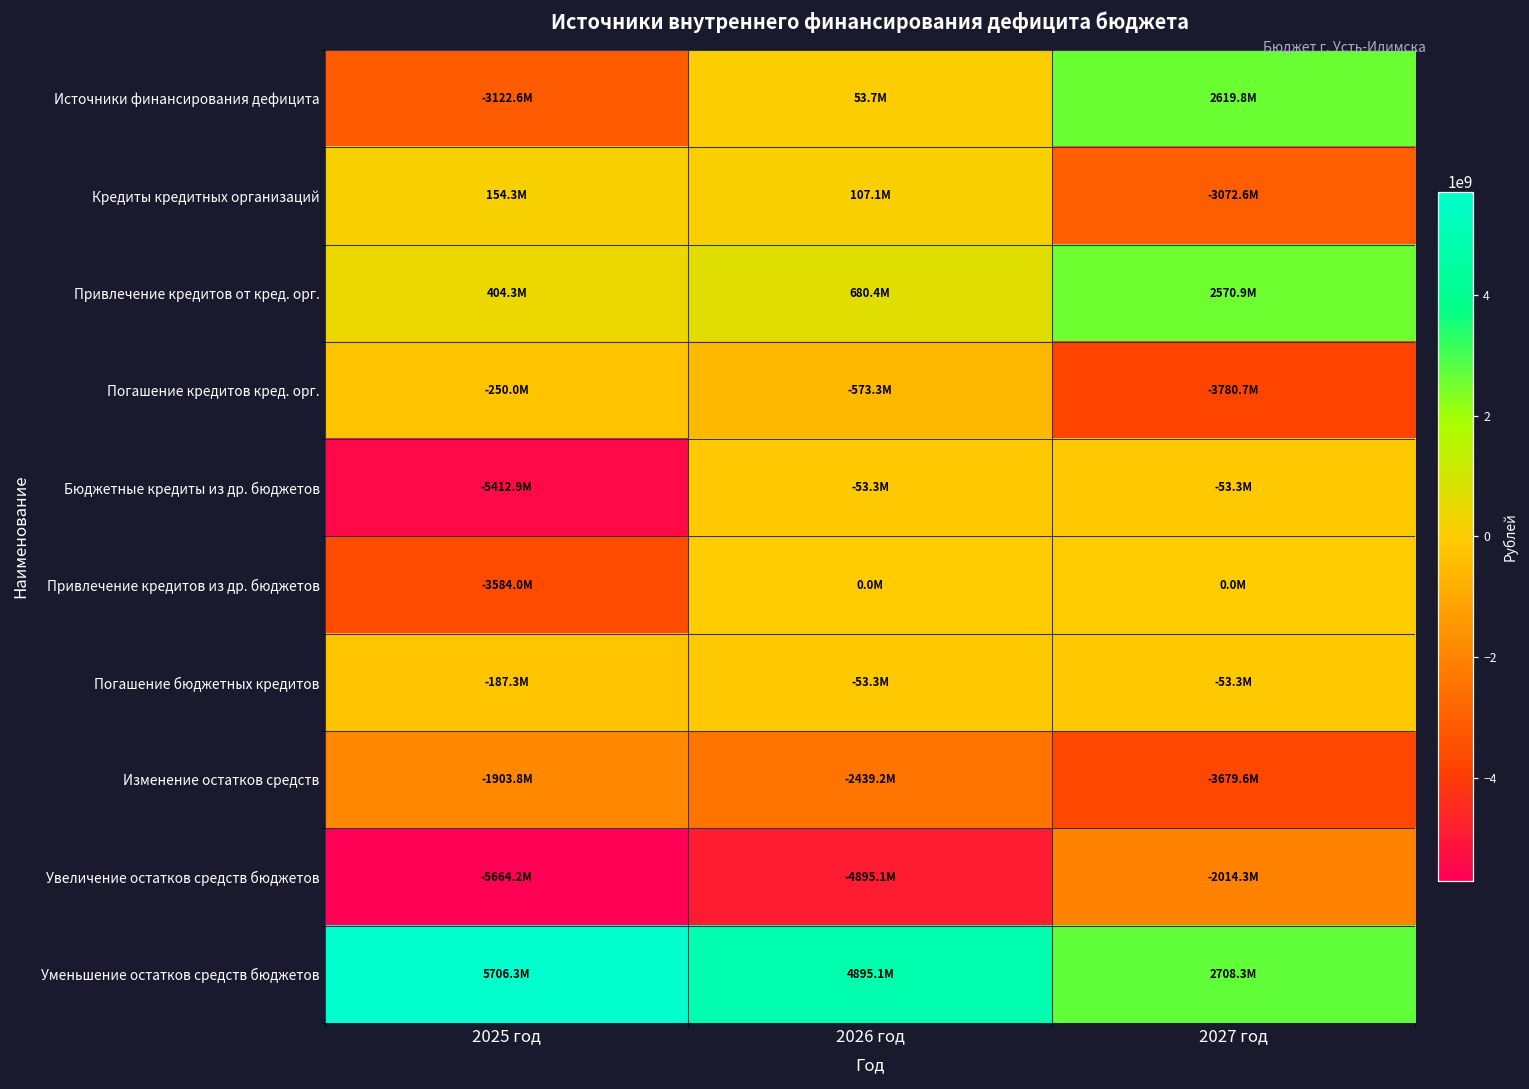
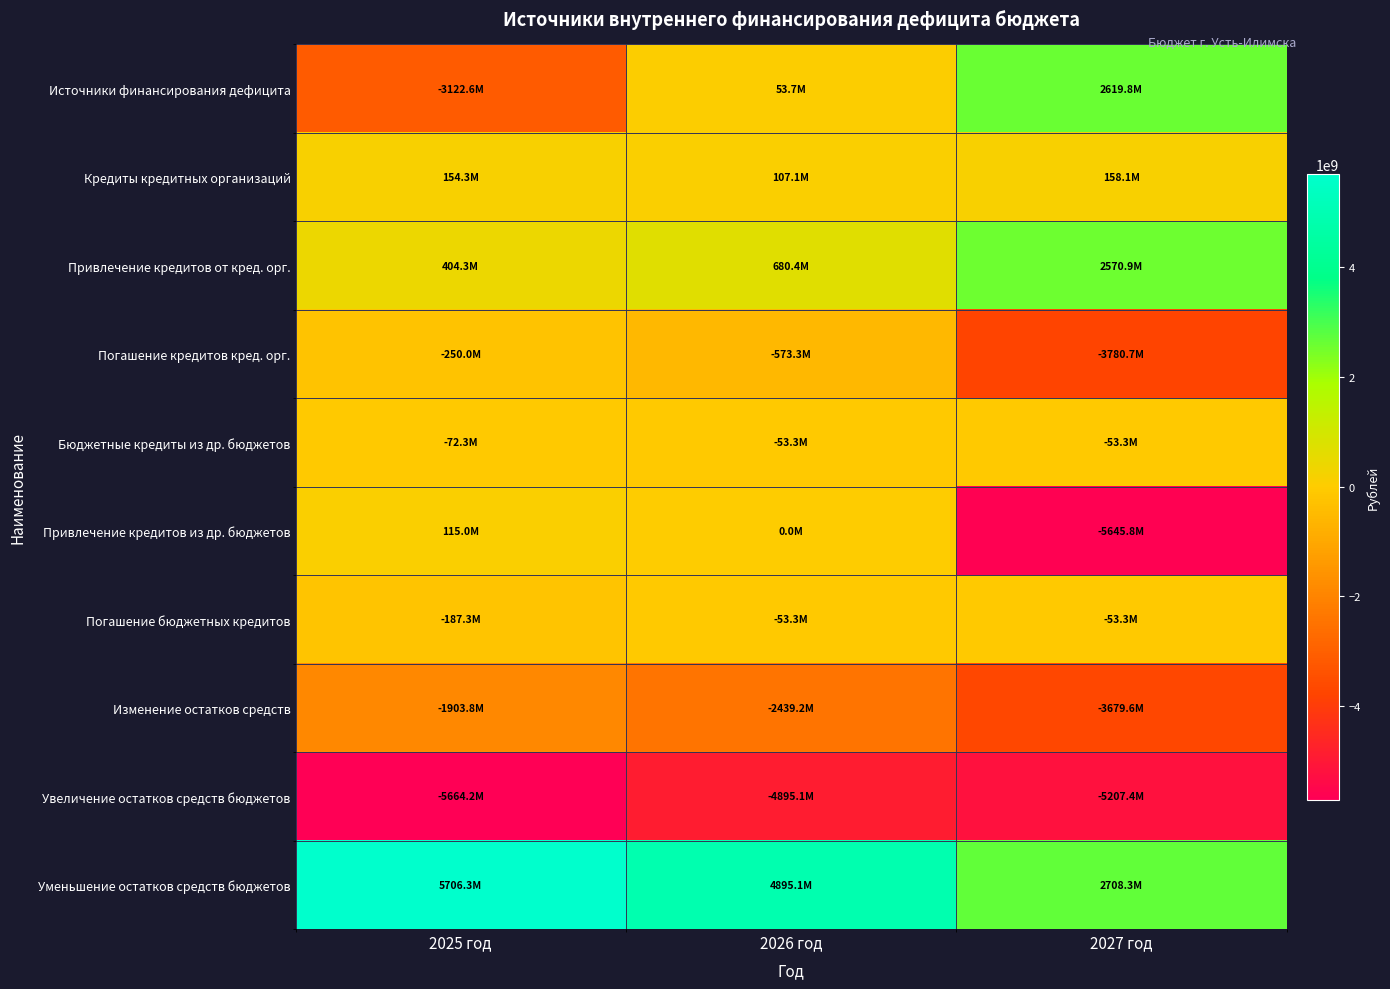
  {
    "Источники финансирования дефицита": {
      "2025 год": "-3122.6M",
      "2026 год": "53.7M",
      "2027 год": "2619.8M"
    },
    "Кредиты кредитных организаций": {
      "2025 год": "154.3M",
      "2026 год": "107.1M",
-     "2027 год": "-3072.6M"
+     "2027 год": "158.1M"
    },
    "Привлечение кредитов от кред. орг.": {
      "2025 год": "404.3M",
      "2026 год": "680.4M",
      "2027 год": "2570.9M"
    },
    "Погашение кредитов кред. орг.": {
      "2025 год": "-250.0M",
      "2026 год": "-573.3M",
      "2027 год": "-3780.7M"
    },
    "Бюджетные кредиты из др. бюджетов": {
-     "2025 год": "-5412.9M",
+     "2025 год": "-72.3M",
      "2026 год": "-53.3M",
      "2027 год": "-53.3M"
    },
    "Привлечение кредитов из др. бюджетов": {
-     "2025 год": "-3584.0M",
+     "2025 год": "115.0M",
      "2026 год": "0.0M",
-     "2027 год": "0.0M"
+     "2027 год": "-5645.8M"
    },
    "Погашение бюджетных кредитов": {
      "2025 год": "-187.3M",
      "2026 год": "-53.3M",
      "2027 год": "-53.3M"
    },
    "Изменение остатков средств": {
      "2025 год": "-1903.8M",
      "2026 год": "-2439.2M",
      "2027 год": "-3679.6M"
    },
    "Увеличение остатков средств бюджетов": {
      "2025 год": "-5664.2M",
      "2026 год": "-4895.1M",
-     "2027 год": "-2014.3M"
+     "2027 год": "-5207.4M"
    },
    "Уменьшение остатков средств бюджетов": {
      "2025 год": "5706.3M",
      "2026 год": "4895.1M",
      "2027 год": "2708.3M"
    }
  }
